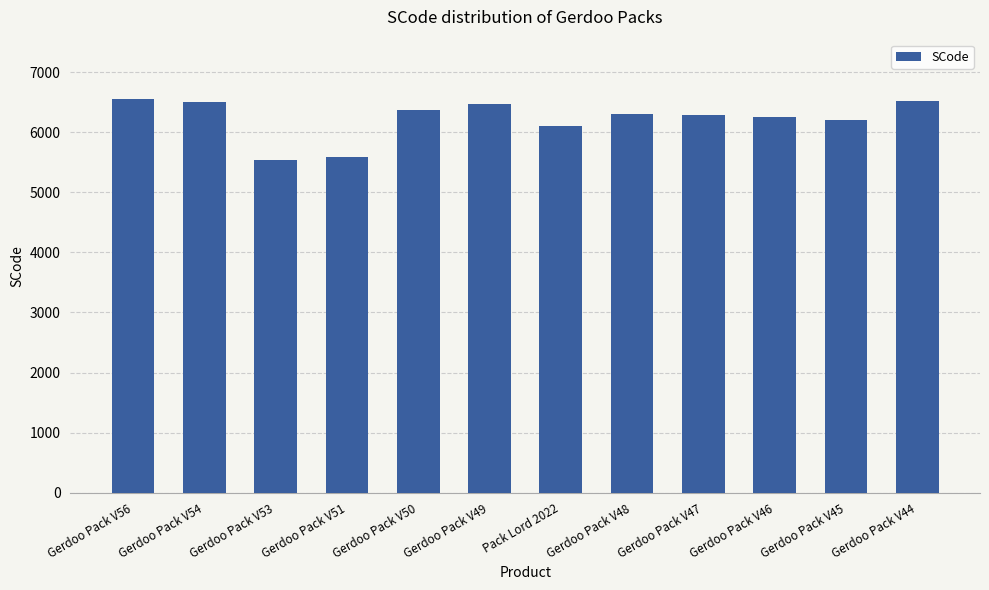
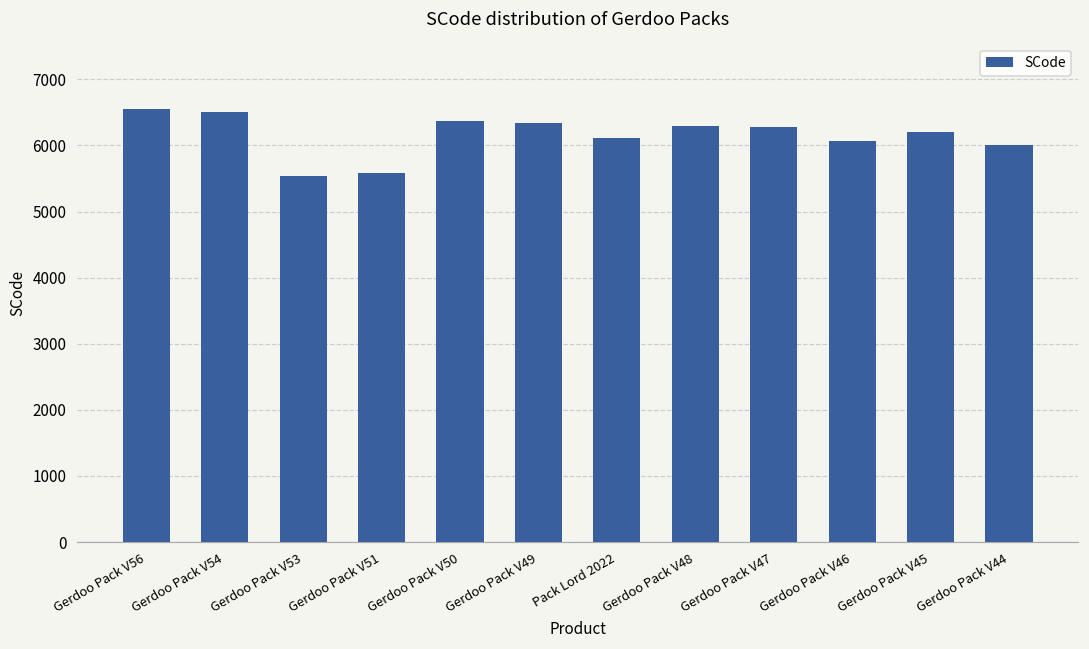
  {
    "Gerdoo Pack V56": 6600,
    "Gerdoo Pack V54": 6500,
    "Gerdoo Pack V53": 5500,
    "Gerdoo Pack V51": 5600,
    "Gerdoo Pack V50": 6400,
-   "Gerdoo Pack V49": 6500,
+   "Gerdoo Pack V49": 6300,
    "Pack Lord 2022": 6100,
    "Gerdoo Pack V48": 6300,
    "Gerdoo Pack V47": 6300,
-   "Gerdoo Pack V46": 6300,
+   "Gerdoo Pack V46": 6100,
    "Gerdoo Pack V45": 6200,
-   "Gerdoo Pack V44": 6500
+   "Gerdoo Pack V44": 6000
  }
